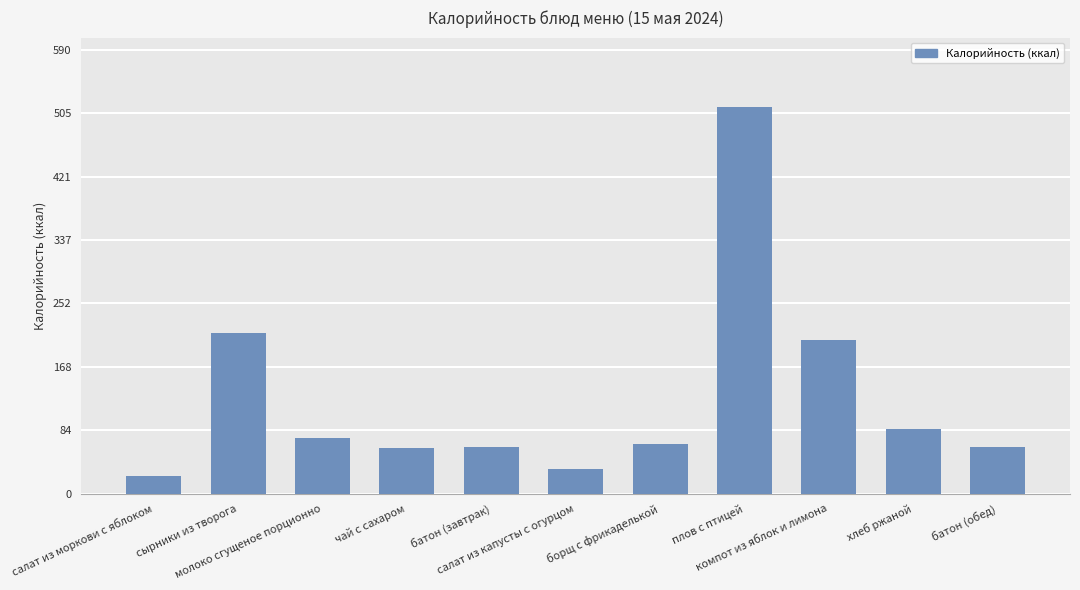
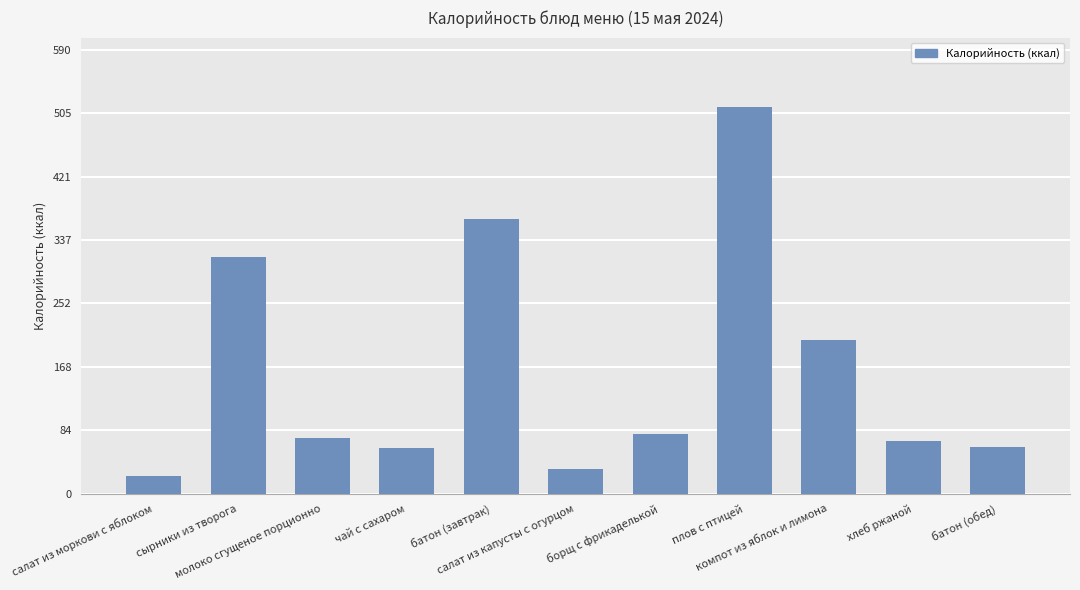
  {
    "салат из моркови с яблоком": 20,
-   "сырники из творога": 210,
+   "сырники из творога": 320,
    "молоко сгущеное порционно": 70,
    "чай с сахаром": 60,
-   "батон (завтрак)": 60,
+   "батон (завтрак)": 360,
    "салат из капусты с огурцом": 30,
-   "борщ с фрикаделькой": 70,
+   "борщ с фрикаделькой": 80,
    "плов с птицей": 510,
    "компот из яблок и лимона": 200,
-   "хлеб ржаной": 90,
+   "хлеб ржаной": 70,
    "батон (обед)": 60
  }
